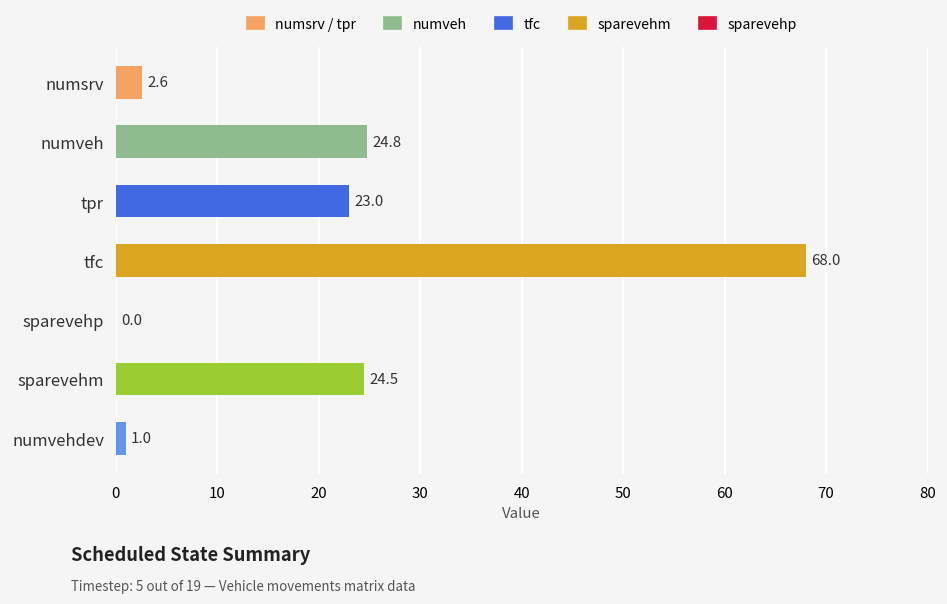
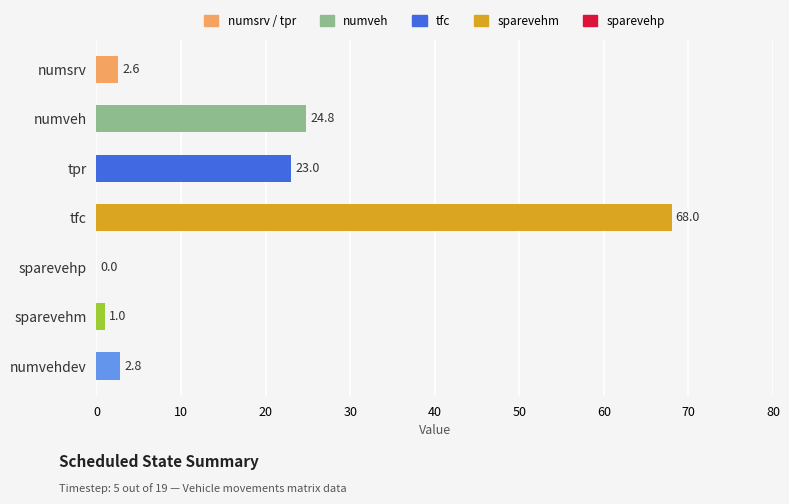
  {
    "numsrv": 2.6,
    "numveh": 24.8,
    "tpr": 23.0,
    "tfc": 68.0,
    "sparevehp": 0.0,
-   "sparevehm": 24.5,
-   "numvehdev": 1.0
+   "sparevehm": 1.0,
+   "numvehdev": 2.8
  }
